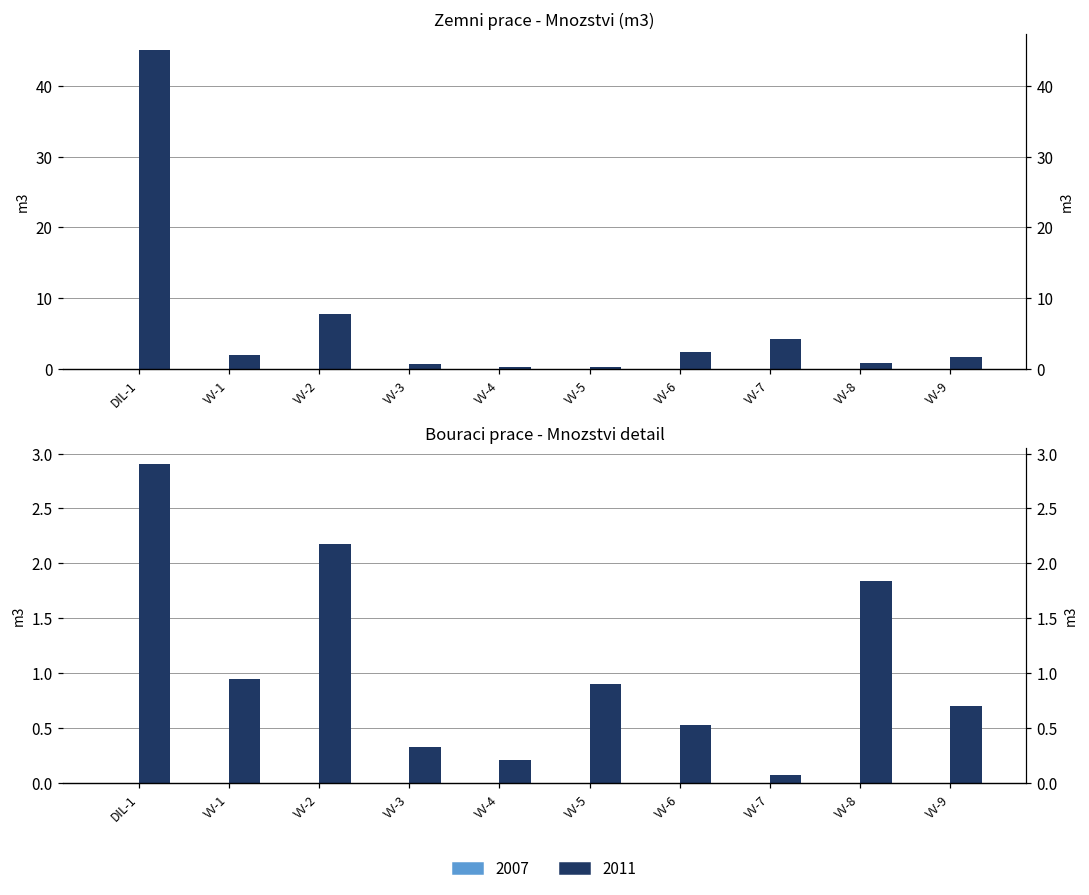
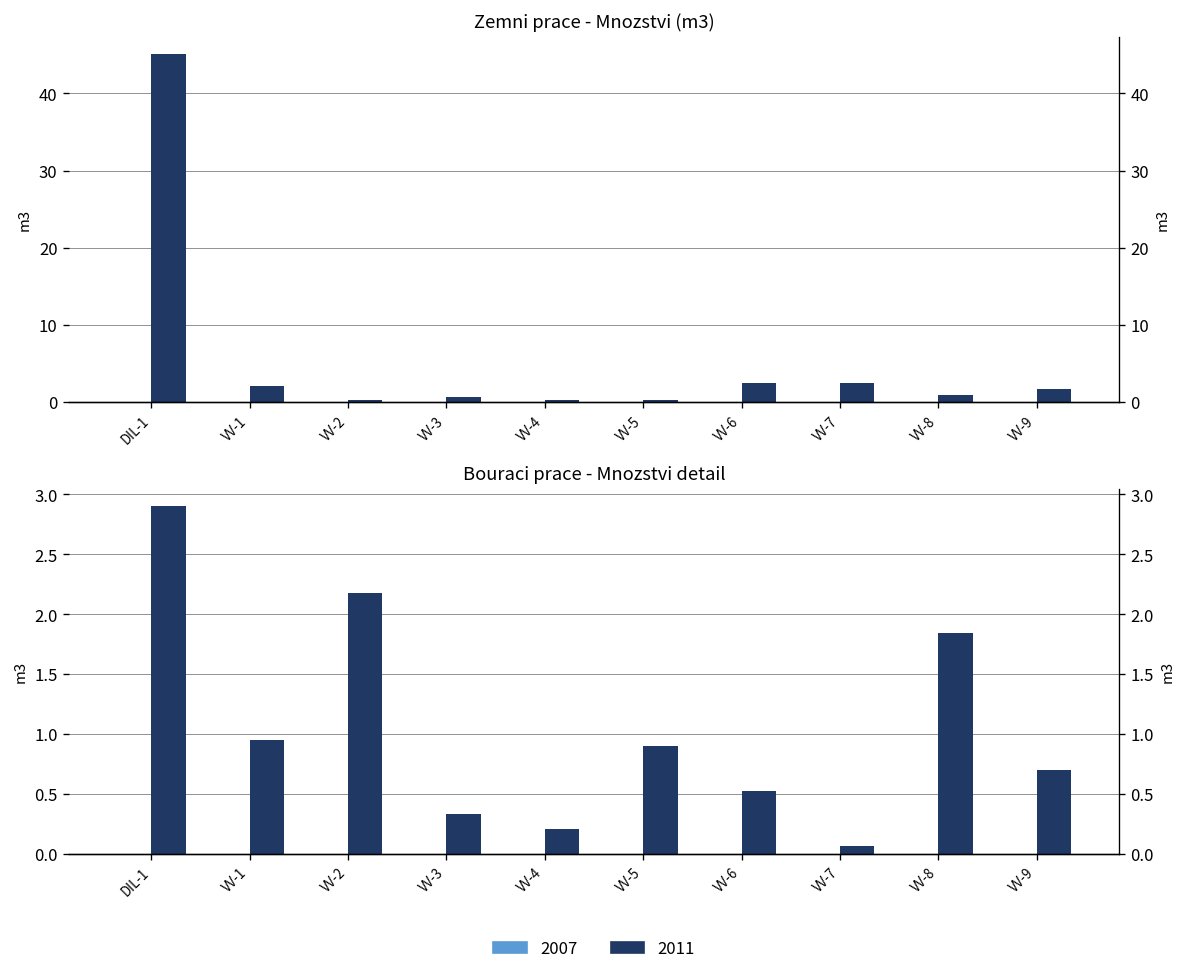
  {
    "Zemni prace - Mnozstvi (m3)": {
      "2007": {
        "DIL-1": 0,
        "VV-1": 0,
        "VV-2": 0,
        "VV-3": 0,
        "VV-4": 0,
        "VV-5": 0,
        "VV-6": 0,
        "VV-7": 0,
        "VV-8": 0,
        "VV-9": 0
      },
      "2011": {
        "DIL-1": 45,
        "VV-1": 2,
-       "VV-2": 8,
+       "VV-2": 0,
        "VV-3": 1,
        "VV-6": 2,
-       "VV-7": 4,
+       "VV-7": 2,
        "VV-8": 1,
        "VV-9": 2
      }
    },
    "Bouraci prace - Mnozstvi detail": {
      "2007": {
        "DIL-1": 0.0,
        "VV-1": 0.0,
        "VV-2": 0.0,
        "VV-3": 0.0,
        "VV-4": 0.0,
        "VV-5": 0.0,
        "VV-6": 0.0,
        "VV-7": 0.0,
        "VV-8": 0.0,
        "VV-9": 0.0
      },
      "2011": {
        "DIL-1": 2.9,
        "VV-1": 1.0,
        "VV-2": 2.2,
        "VV-3": 0.3,
        "VV-4": 0.2,
        "VV-5": 0.9,
        "VV-6": 0.5,
        "VV-7": 0.1,
        "VV-8": 1.8,
        "VV-9": 0.7
      }
    }
  }
